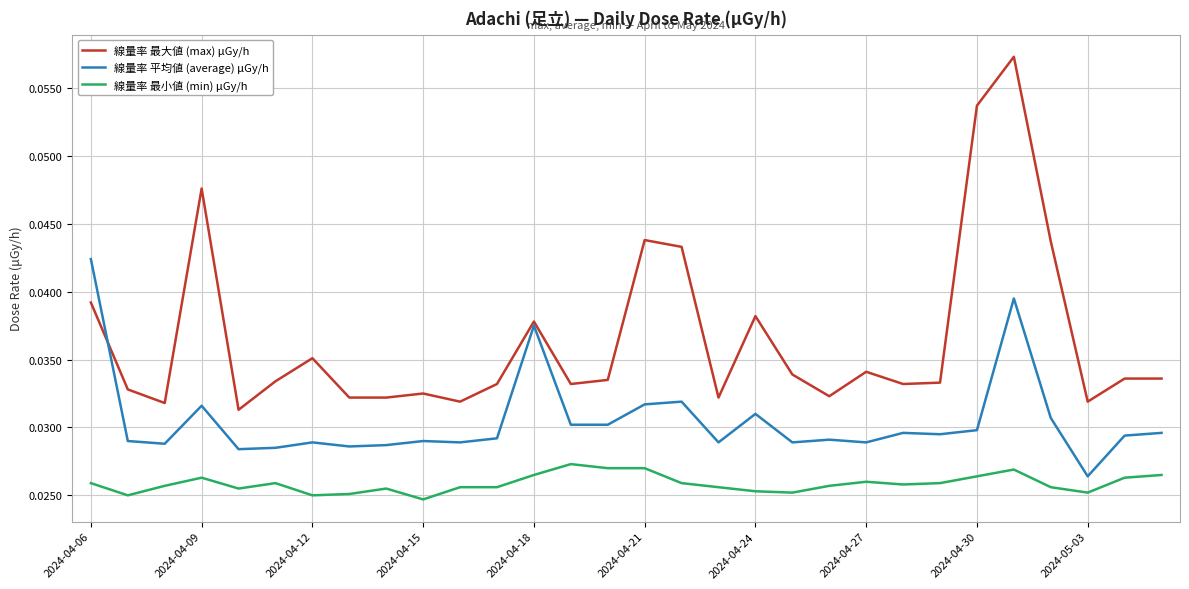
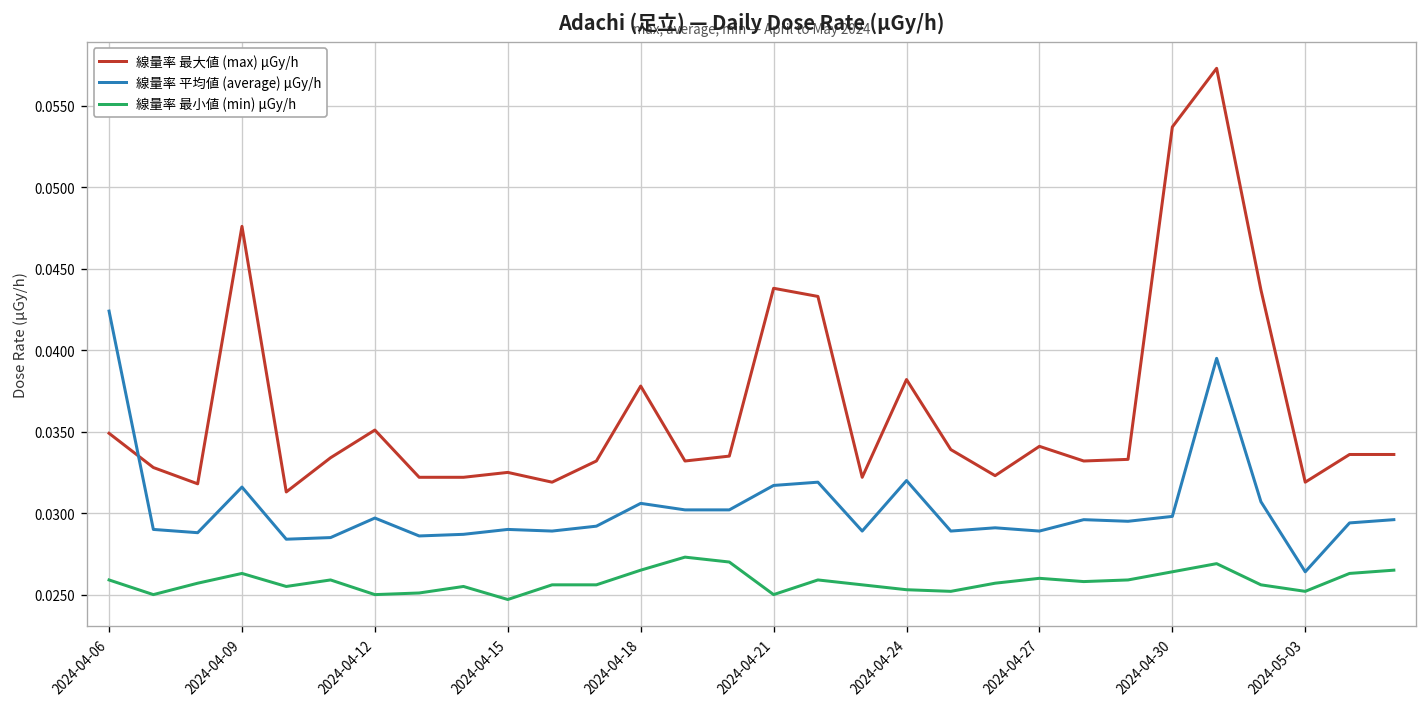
  {
    "線量率 最大値 (max) μGy/h": {
-     "2024-04-06": 0.0392,
+     "2024-04-06": 0.0349,
      "2024-04-09": 0.0476,
      "2024-04-12": 0.0351,
      "2024-04-15": 0.0325,
      "2024-04-18": 0.0378,
      "2024-04-21": 0.0438,
      "2024-04-24": 0.0382,
      "2024-04-27": 0.0341,
      "2024-04-30": 0.0537,
      "2024-05-03": 0.0319
    },
    "線量率 平均値 (average) μGy/h": {
      "2024-04-06": 0.0424,
      "2024-04-09": 0.0316,
-     "2024-04-12": 0.0289,
+     "2024-04-12": 0.0297,
      "2024-04-15": 0.0290,
-     "2024-04-18": 0.0375,
+     "2024-04-18": 0.0306,
      "2024-04-21": 0.0317,
-     "2024-04-24": 0.031,
+     "2024-04-24": 0.032,
      "2024-04-27": 0.0289,
      "2024-04-30": 0.0298,
      "2024-05-03": 0.0264
    },
    "線量率 最小値 (min) μGy/h": {
      "2024-04-06": 0.026,
      "2024-04-09": 0.0263,
      "2024-04-12": 0.025,
      "2024-04-15": 0.0247,
      "2024-04-18": 0.0265,
-     "2024-04-21": 0.027,
+     "2024-04-21": 0.025,
      "2024-04-24": 0.0253,
      "2024-04-27": 0.026,
      "2024-04-30": 0.0264,
      "2024-05-03": 0.0252
    }
  }
